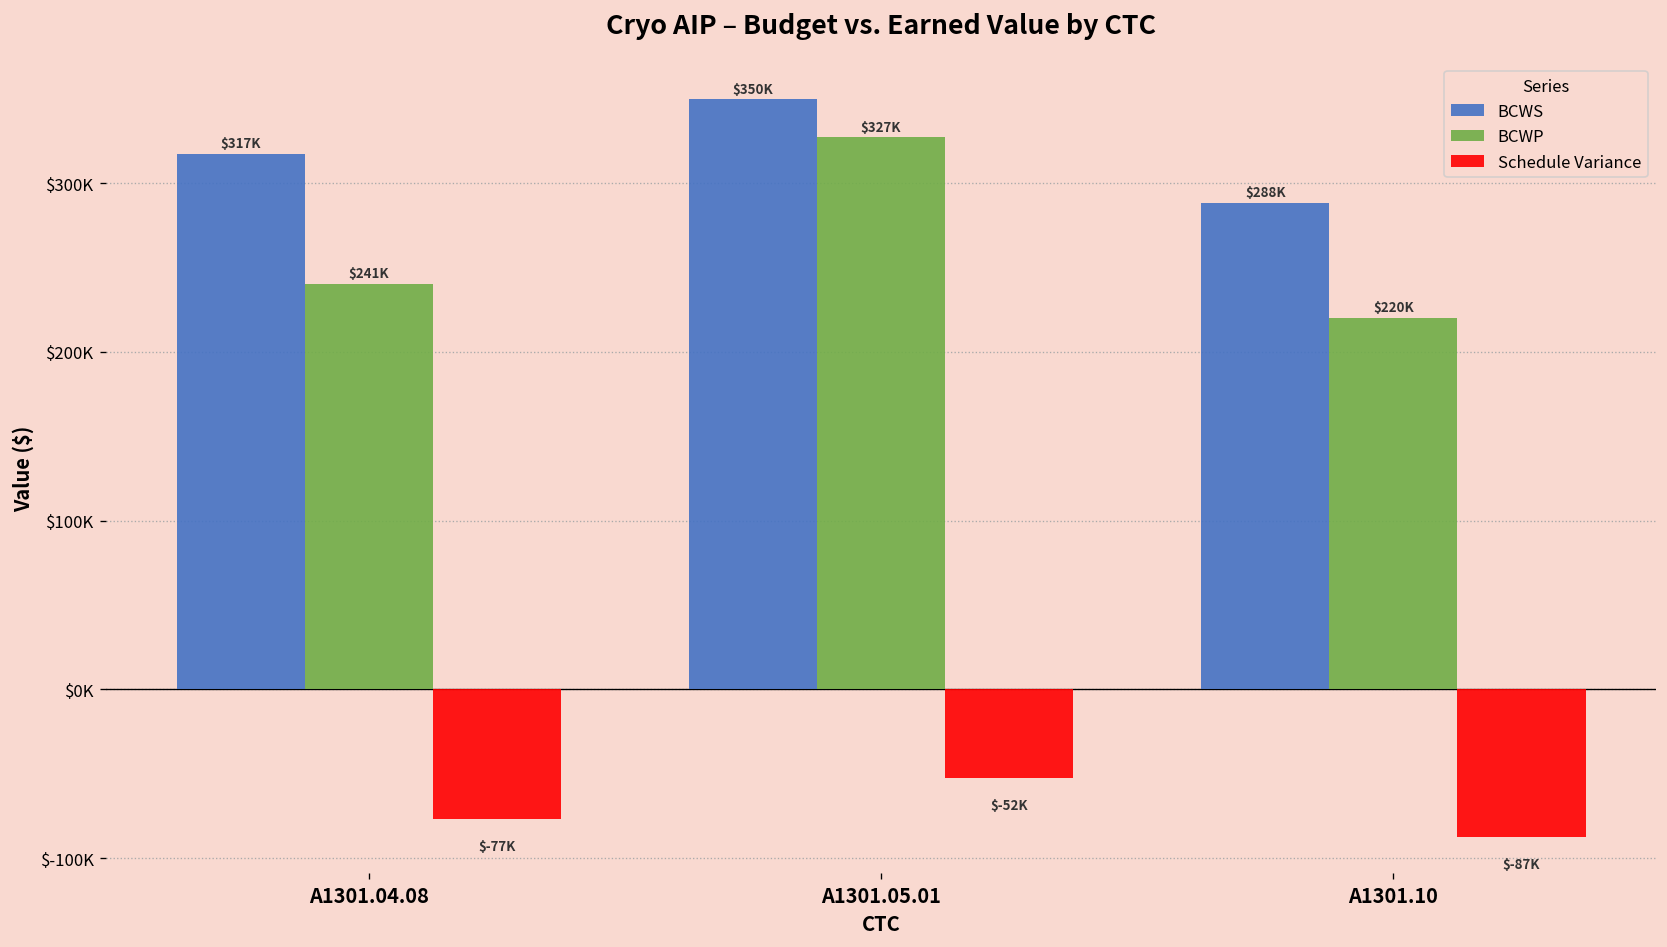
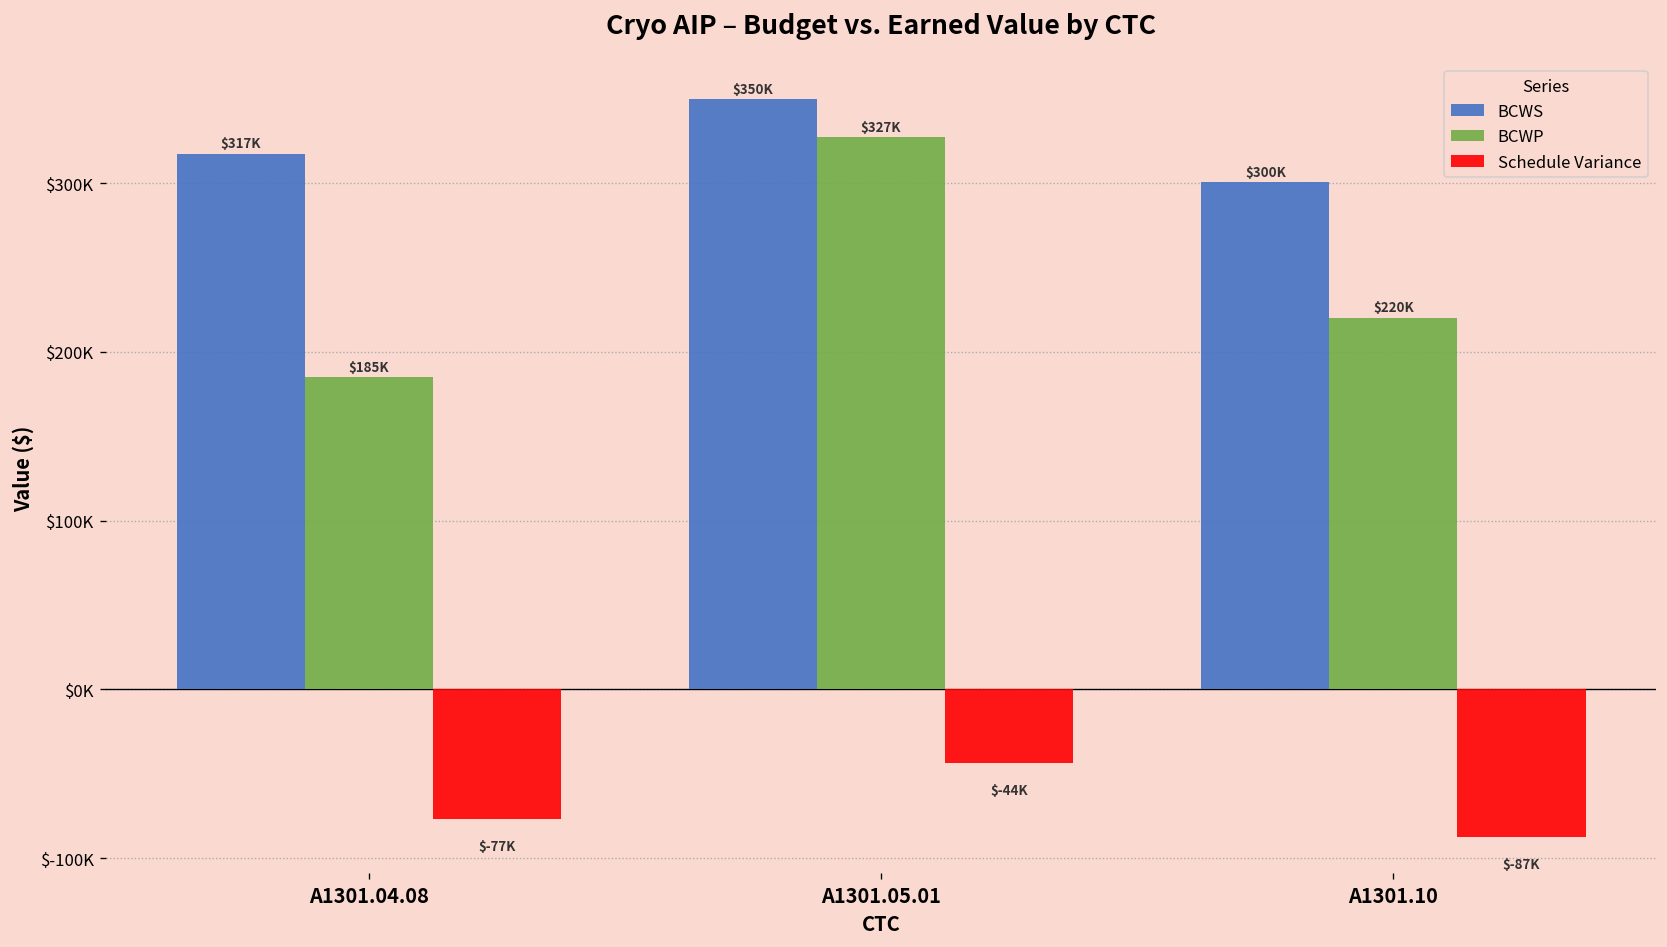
  {
    "BCWS": {
      "A1301.04.08": "$317K",
      "A1301.05.01": "$350K",
-     "A1301.10": "$288K"
+     "A1301.10": "$300K"
    },
    "BCWP": {
-     "A1301.04.08": "$241K",
+     "A1301.04.08": "$185K",
      "A1301.05.01": "$327K",
      "A1301.10": "$220K"
    },
    "Schedule Variance": {
      "A1301.04.08": "$-77K",
-     "A1301.05.01": "$-52K",
+     "A1301.05.01": "$-44K",
      "A1301.10": "$-87K"
    }
  }
